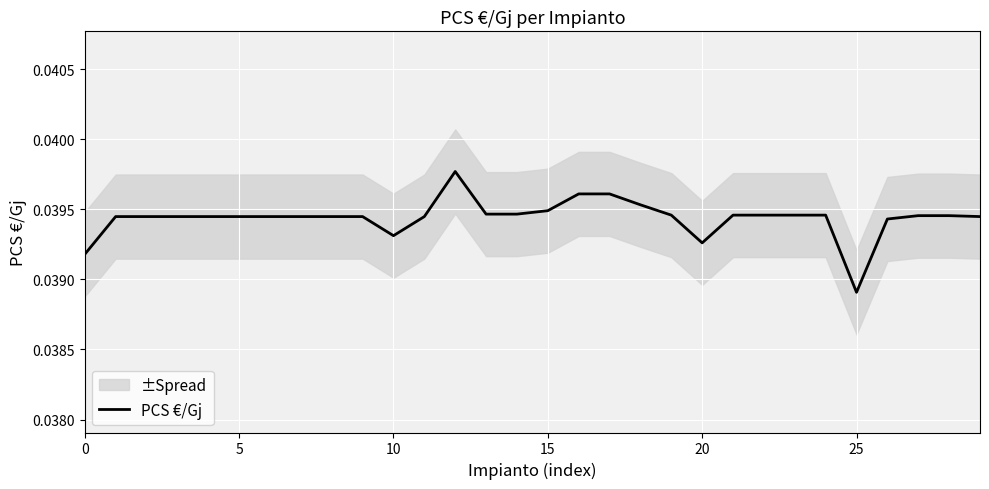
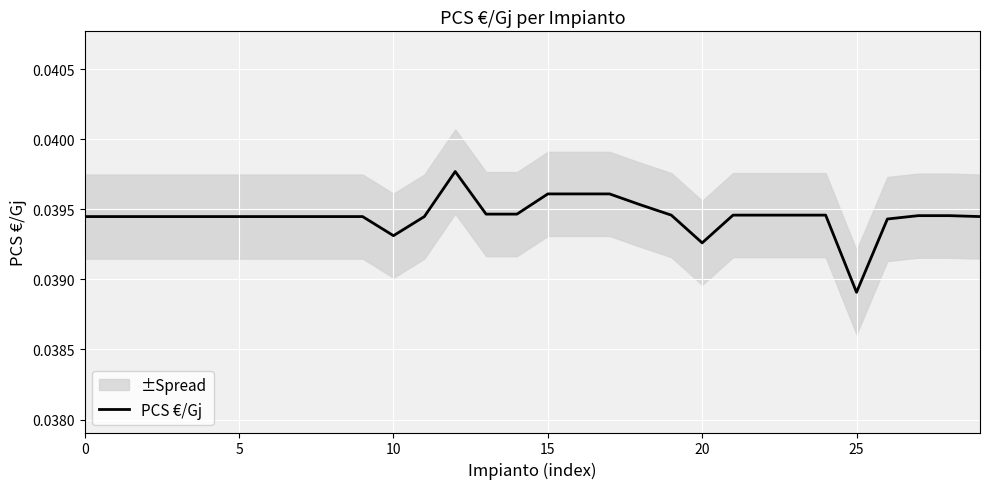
  {
    "PCS €/Gj": {
-     "0": 0.03918,
+     "0": 0.03945,
      "5": 0.03945,
      "10": 0.03931,
-     "15": 0.03949,
+     "15": 0.03961,
      "20": 0.03926,
      "25": 0.03891
    }
  }
